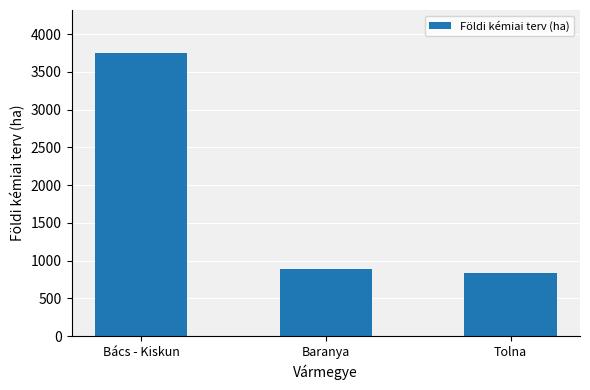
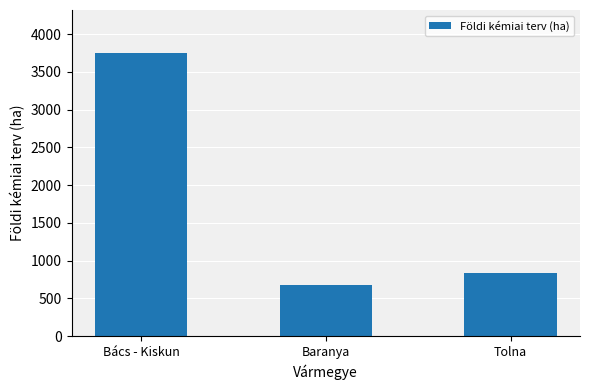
  {
    "Bács - Kiskun": 3800,
-   "Baranya": 900,
+   "Baranya": 700,
    "Tolna": 800
  }
